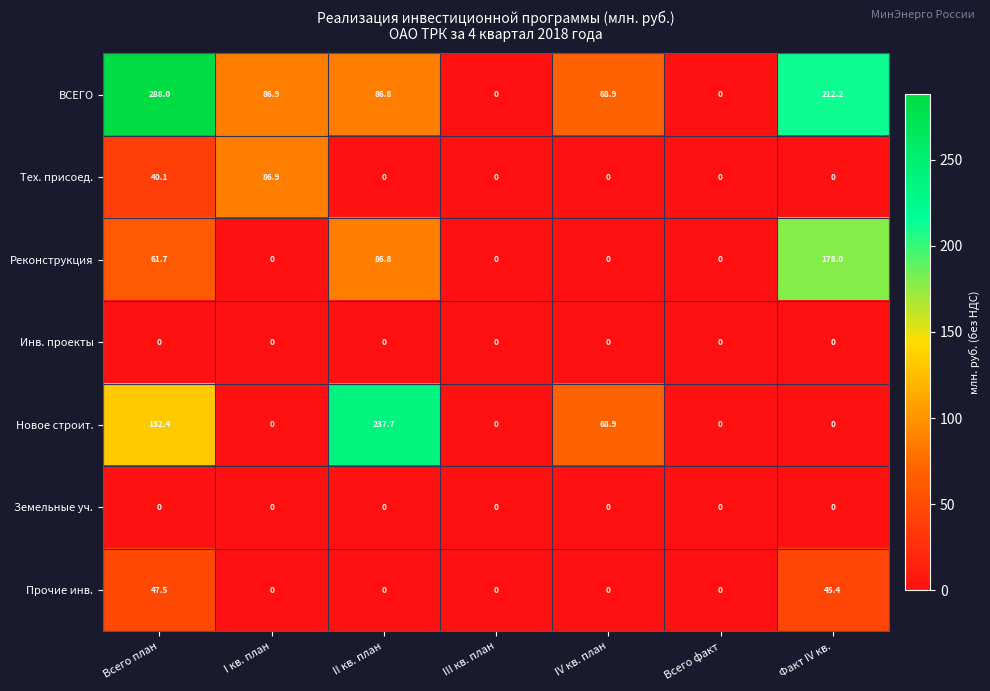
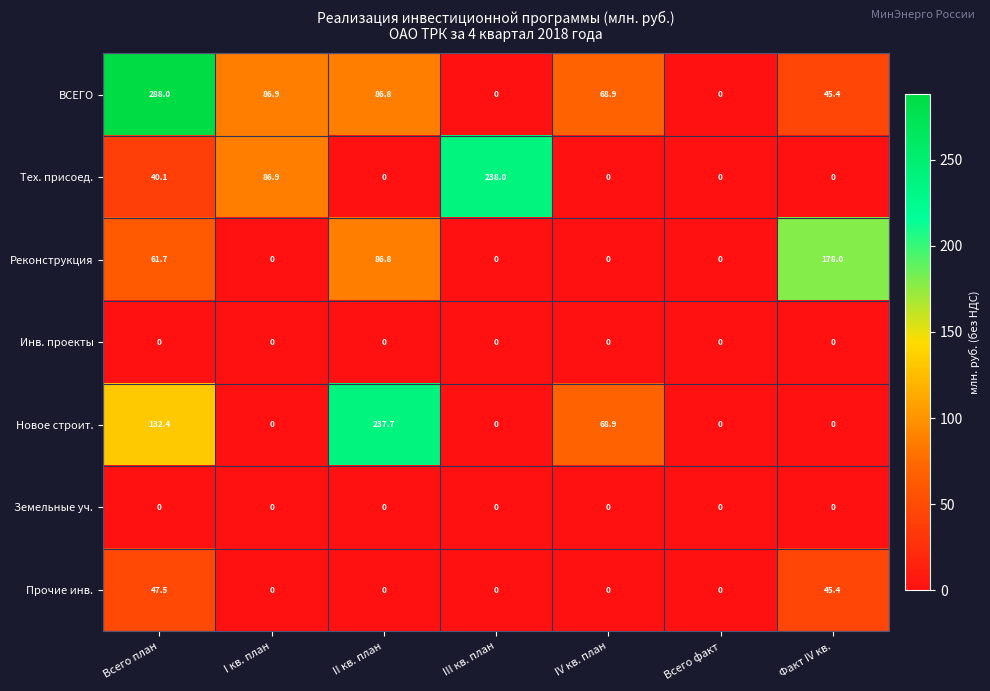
  {
    "ВСЕГО": {
      "Всего план": 288.0,
      "I кв. план": 86.9,
      "II кв. план": 86.8,
      "III кв. план": 0,
      "IV кв. план": 68.9,
      "Всего факт": 0,
-     "Факт IV кв.": 212.2
+     "Факт IV кв.": 45.4
    },
    "Тех. присоед.": {
      "Всего план": 40.1,
      "I кв. план": 86.9,
      "II кв. план": 0,
-     "III кв. план": 0,
+     "III кв. план": 238.0,
      "IV кв. план": 0,
      "Всего факт": 0,
      "Факт IV кв.": 0
    },
    "Реконструкция": {
      "Всего план": 61.7,
      "I кв. план": 0,
      "II кв. план": 86.8,
      "III кв. план": 0,
      "IV кв. план": 0,
      "Всего факт": 0,
      "Факт IV кв.": 178.0
    },
    "Инв. проекты": {
      "Всего план": 0,
      "I кв. план": 0,
      "II кв. план": 0,
      "III кв. план": 0,
      "IV кв. план": 0,
      "Всего факт": 0,
      "Факт IV кв.": 0
    },
    "Новое строит.": {
      "Всего план": 132.4,
      "I кв. план": 0,
      "II кв. план": 237.7,
      "III кв. план": 0,
      "IV кв. план": 68.9,
      "Всего факт": 0,
      "Факт IV кв.": 0
    },
    "Земельные уч.": {
      "Всего план": 0,
      "I кв. план": 0,
      "II кв. план": 0,
      "III кв. план": 0,
      "IV кв. план": 0,
      "Всего факт": 0,
      "Факт IV кв.": 0
    },
    "Прочие инв.": {
      "Всего план": 47.5,
      "I кв. план": 0,
      "II кв. план": 0,
      "III кв. план": 0,
      "IV кв. план": 0,
      "Всего факт": 0,
      "Факт IV кв.": 45.4
    }
  }
